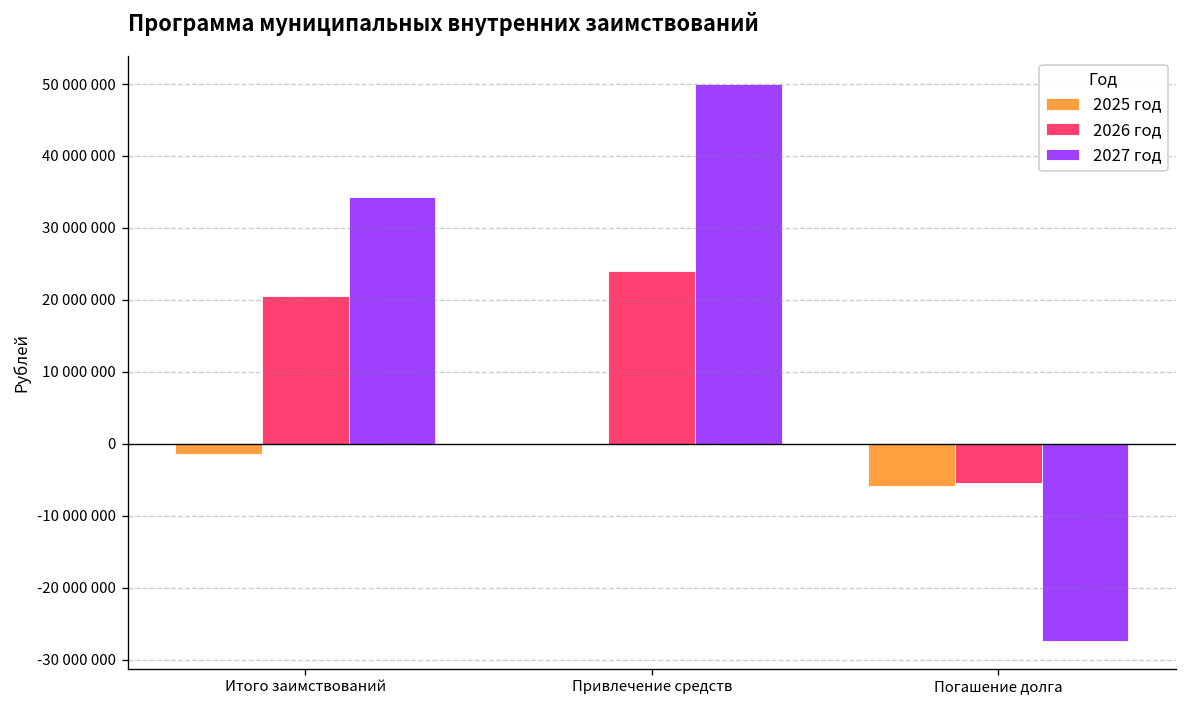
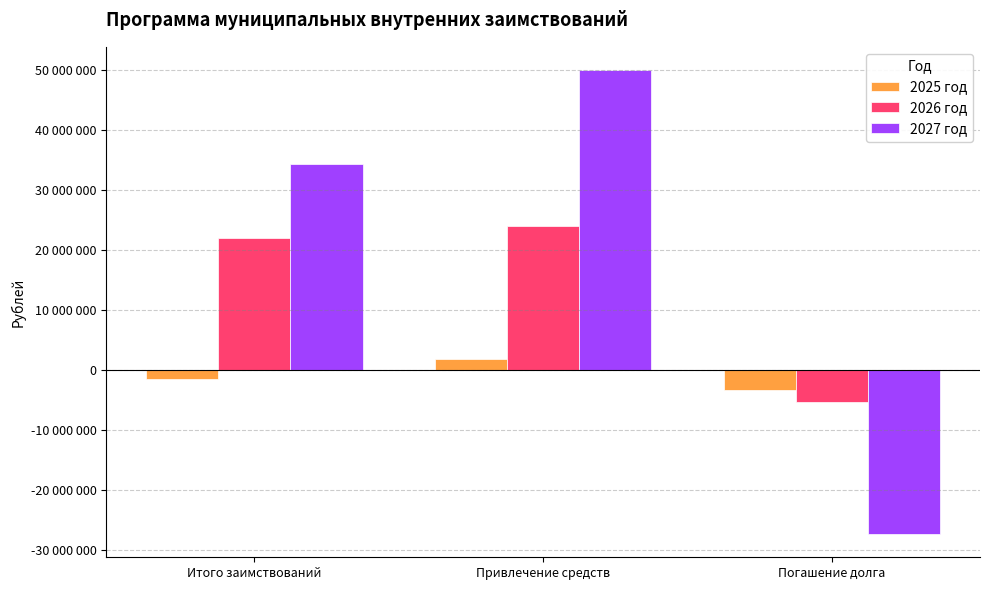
  {
    "2025 год": {
      "Итого заимствований": -1000000,
-     "Привлечение средств": 0,
-     "Погашение долга": -6000000
+     "Привлечение средств": 2000000,
+     "Погашение долга": -3000000
    },
    "2026 год": {
-     "Итого заимствований": 21000000,
+     "Итого заимствований": 22000000,
      "Привлечение средств": 24000000,
      "Погашение долга": -5000000
    },
    "2027 год": {
      "Итого заимствований": 34000000,
      "Привлечение средств": 50000000,
      "Погашение долга": -27000000
    }
  }
